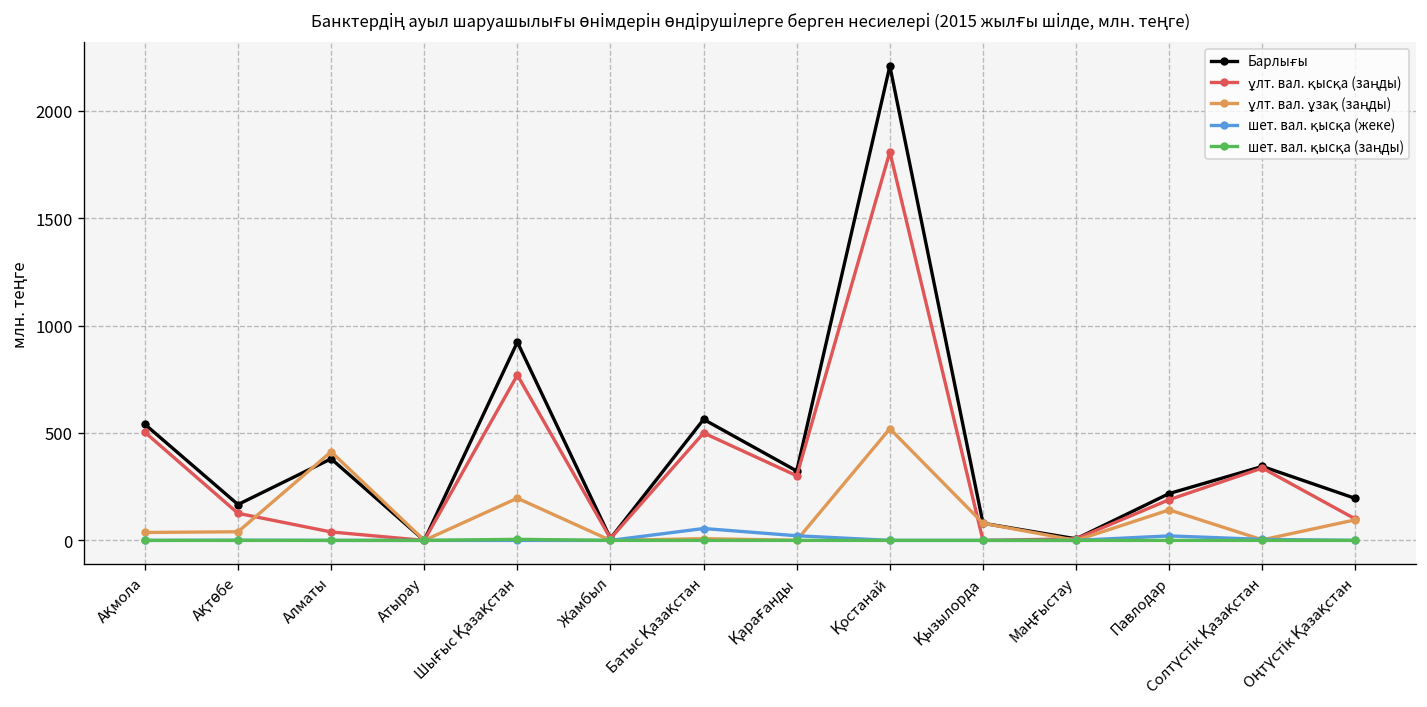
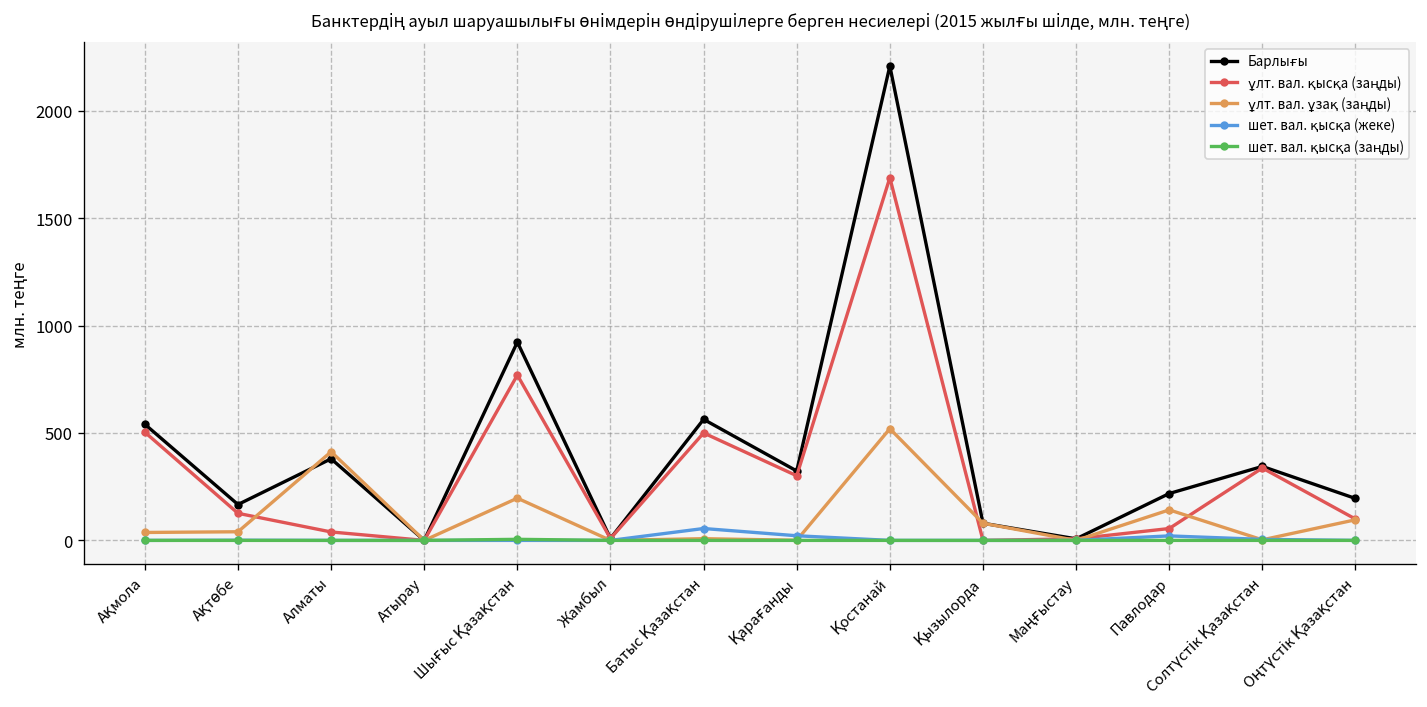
  {
    "Барлығы": {
      "Ақмола": 540,
      "Ақтөбе": 170,
      "Алматы": 380,
      "Шығыс Қазақстан": 920,
      "Батыс Қазақстан": 560,
      "Қарағанды": 320,
      "Қостанай": 2210,
      "Павлодар": 220,
      "Оңтүстік Қазақстан": 200
    },
    "ұлт. вал. қысқа (заңды)": {
      "Ақмола": 500,
      "Ақтөбе": 130,
      "Алматы": 40,
      "Шығыс Қазақстан": 770,
      "Батыс Қазақстан": 500,
      "Қарағанды": 300,
-     "Қостанай": 1810,
-     "Павлодар": 190
+     "Қостанай": 1690,
+     "Павлодар": 60
    },
    "ұлт. вал. ұзақ (заңды)": {
      "Ақмола": 40,
      "Ақтөбе": 40,
      "Алматы": 410,
      "Шығыс Қазақстан": 200,
      "Қостанай": 520,
      "Павлодар": 140
    },
    "шет. вал. қысқа (жеке)": {
      "Батыс Қазақстан": 60,
      "Қарағанды": 20,
      "Павлодар": 20
    },
    "шет. вал. қысқа (заңды)": {
      "Павлодар": 0
    }
  }
